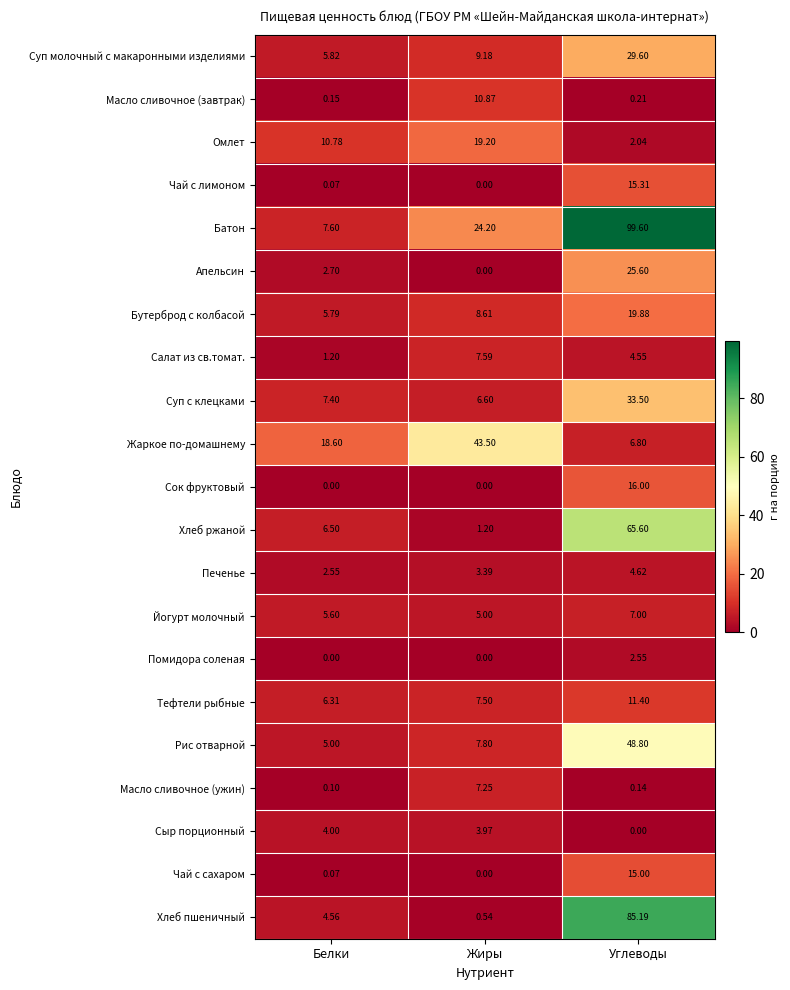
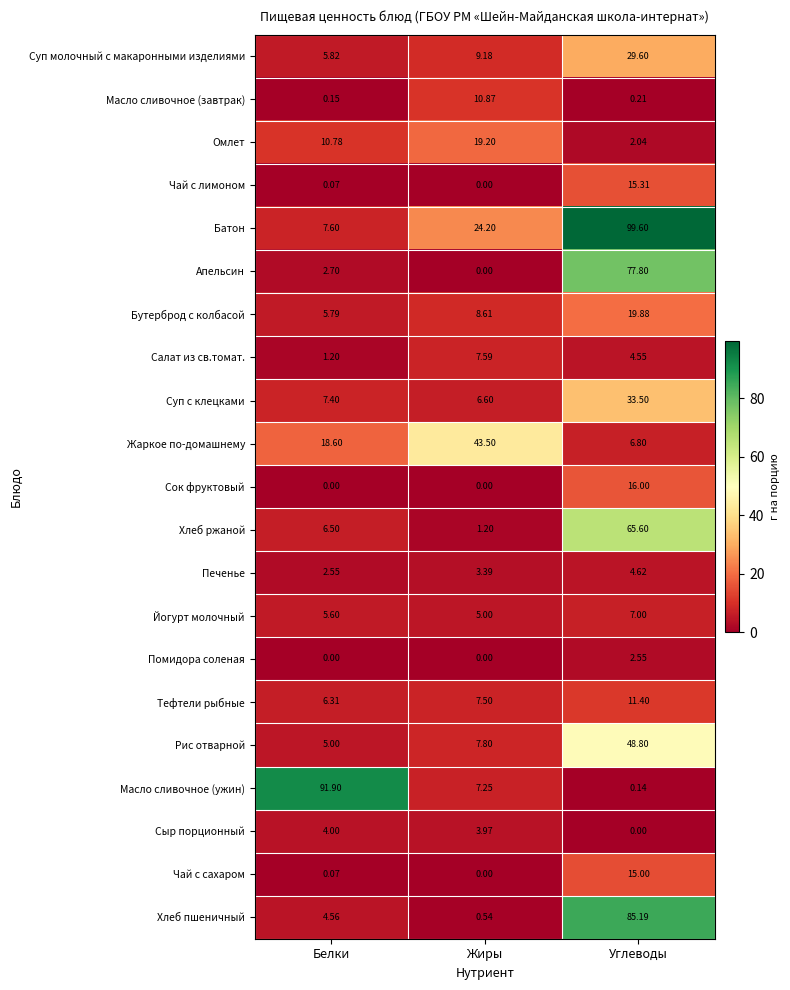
  {
    "Суп молочный с макаронными изделиями": {
      "Белки": 5.82,
      "Жиры": 9.18,
      "Углеводы": 29.60
    },
    "Масло сливочное (завтрак)": {
      "Белки": 0.15,
      "Жиры": 10.87,
      "Углеводы": 0.21
    },
    "Омлет": {
      "Белки": 10.78,
      "Жиры": 19.20,
      "Углеводы": 2.04
    },
    "Чай с лимоном": {
      "Белки": 0.07,
      "Жиры": 0.00,
      "Углеводы": 15.31
    },
    "Батон": {
      "Белки": 7.60,
      "Жиры": 24.20,
      "Углеводы": 99.60
    },
    "Апельсин": {
      "Белки": 2.70,
      "Жиры": 0.00,
-     "Углеводы": 25.60
+     "Углеводы": 77.80
    },
    "Бутерброд с колбасой": {
      "Белки": 5.79,
      "Жиры": 8.61,
      "Углеводы": 19.88
    },
    "Салат из св.томат.": {
      "Белки": 1.20,
      "Жиры": 7.59,
      "Углеводы": 4.55
    },
    "Суп с клецками": {
      "Белки": 7.40,
      "Жиры": 6.60,
      "Углеводы": 33.50
    },
    "Жаркое по-домашнему": {
      "Белки": 18.60,
      "Жиры": 43.50,
      "Углеводы": 6.80
    },
    "Сок фруктовый": {
      "Белки": 0.00,
      "Жиры": 0.00,
      "Углеводы": 16.00
    },
    "Хлеб ржаной": {
      "Белки": 6.50,
      "Жиры": 1.20,
      "Углеводы": 65.60
    },
    "Печенье": {
      "Белки": 2.55,
      "Жиры": 3.39,
      "Углеводы": 4.62
    },
    "Йогурт молочный": {
      "Белки": 5.60,
      "Жиры": 5.00,
      "Углеводы": 7.00
    },
    "Помидора соленая": {
      "Белки": 0.00,
      "Жиры": 0.00,
      "Углеводы": 2.55
    },
    "Тефтели рыбные": {
      "Белки": 6.31,
      "Жиры": 7.50,
      "Углеводы": 11.40
    },
    "Рис отварной": {
      "Белки": 5.00,
      "Жиры": 7.80,
      "Углеводы": 48.80
    },
    "Масло сливочное (ужин)": {
-     "Белки": 0.10,
+     "Белки": 91.90,
      "Жиры": 7.25,
      "Углеводы": 0.14
    },
    "Сыр порционный": {
      "Белки": 4.00,
      "Жиры": 3.97,
      "Углеводы": 0.00
    },
    "Чай с сахаром": {
      "Белки": 0.07,
      "Жиры": 0.00,
      "Углеводы": 15.00
    },
    "Хлеб пшеничный": {
      "Белки": 4.56,
      "Жиры": 0.54,
      "Углеводы": 85.19
    }
  }
